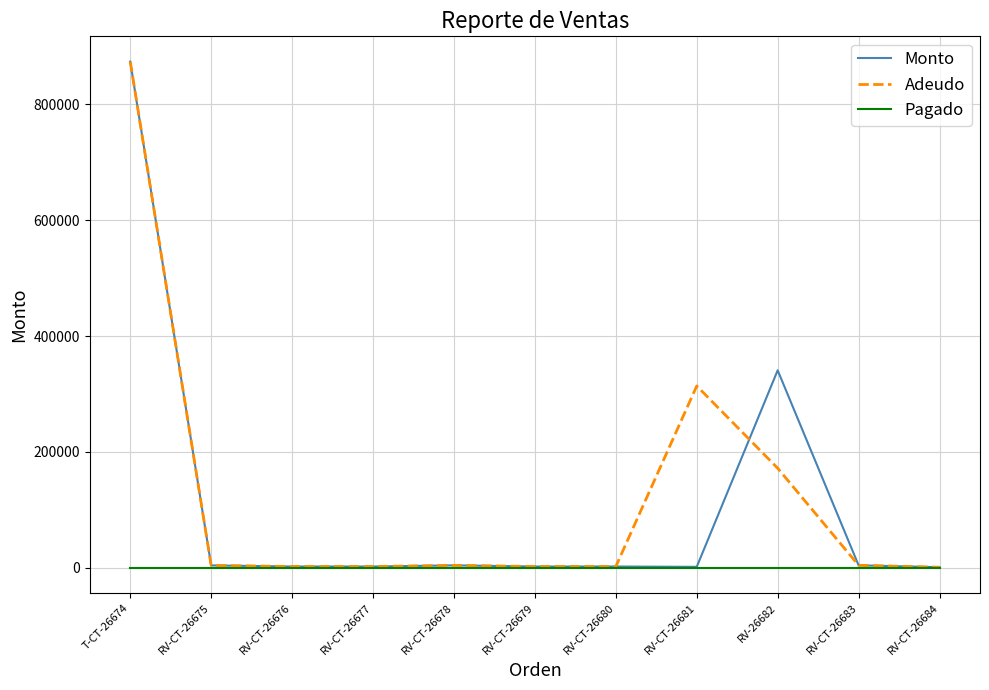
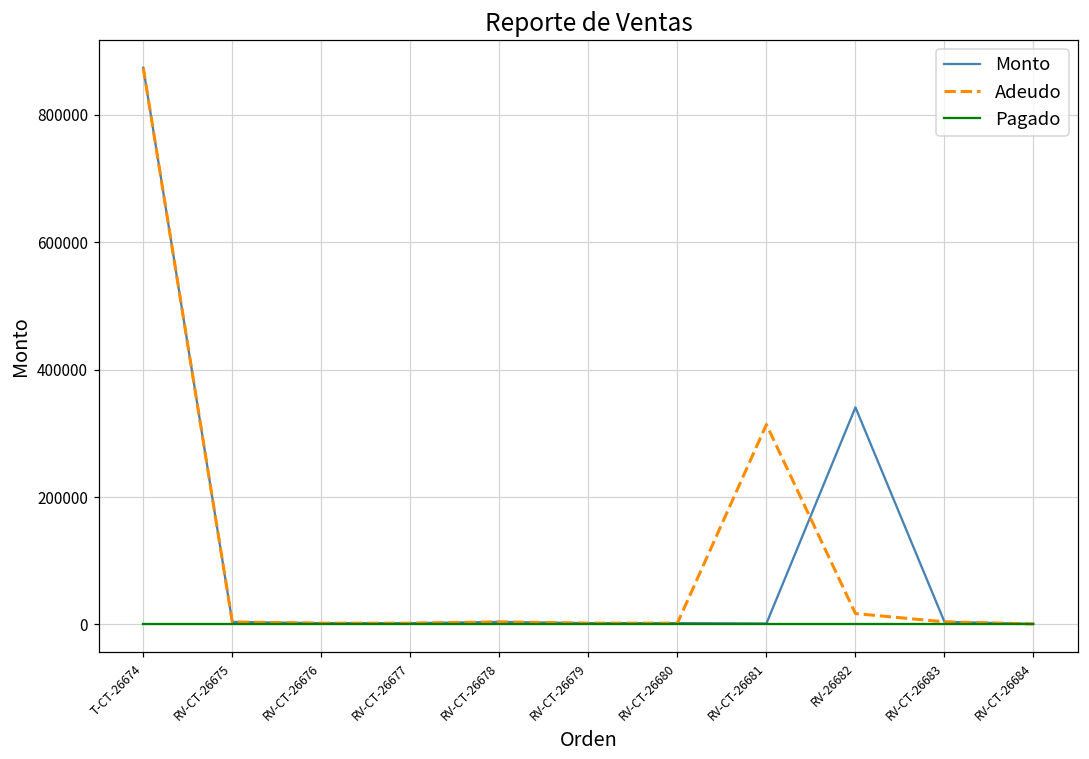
  {
    "Monto": {
      "RV-26682": 340000
    },
    "Adeudo": {
      "RV-CT-26681": 310000,
-     "RV-26682": 170000
+     "RV-26682": 20000
    },
    "Pagado": {
      "T-CT-26674": 0,
      "RV-26682": 0
    }
  }
